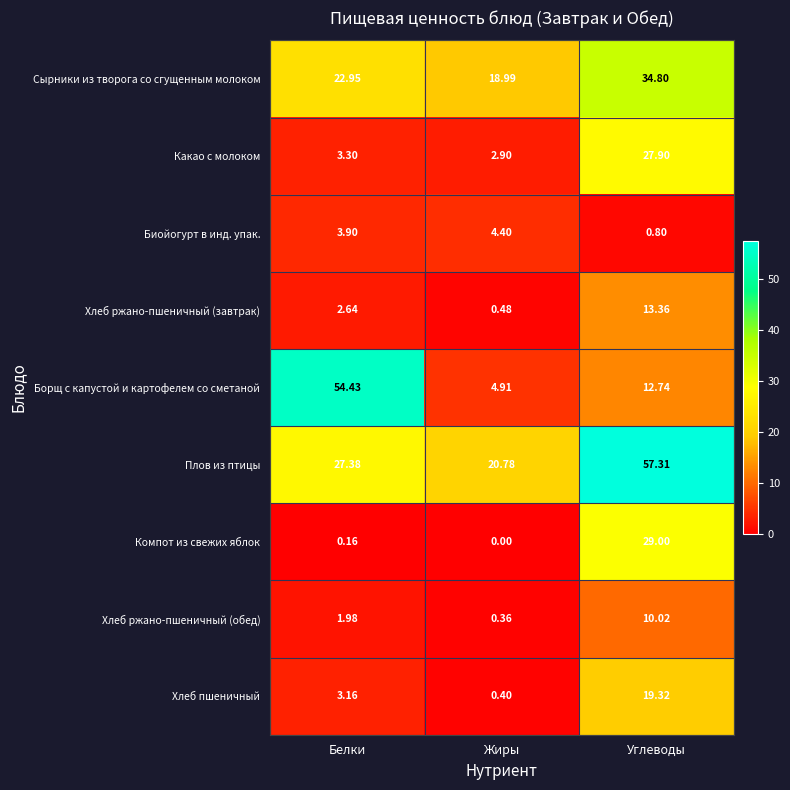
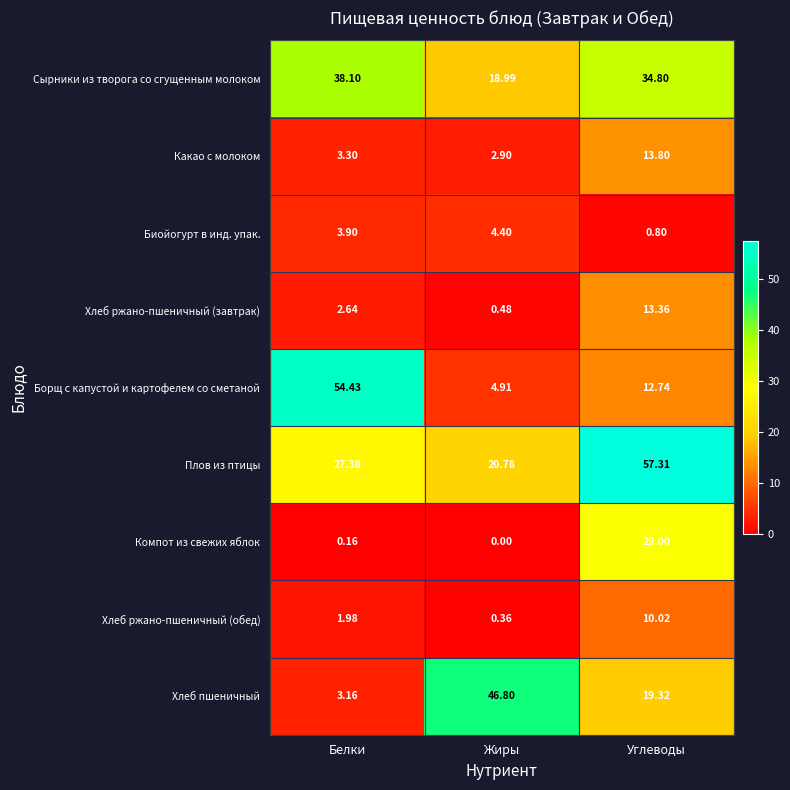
  {
    "Сырники из творога со сгущенным молоком": {
-     "Белки": 22.95,
+     "Белки": 38.10,
      "Жиры": 18.99,
      "Углеводы": 34.80
    },
    "Какао с молоком": {
      "Белки": 3.30,
      "Жиры": 2.90,
-     "Углеводы": 27.90
+     "Углеводы": 13.80
    },
    "Биойогурт в инд. упак.": {
      "Белки": 3.90,
      "Жиры": 4.40,
      "Углеводы": 0.80
    },
    "Хлеб ржано-пшеничный (завтрак)": {
      "Белки": 2.64,
      "Жиры": 0.48,
      "Углеводы": 13.36
    },
    "Борщ с капустой и картофелем со сметаной": {
      "Белки": 54.43,
      "Жиры": 4.91,
      "Углеводы": 12.74
    },
    "Плов из птицы": {
      "Белки": 27.38,
      "Жиры": 20.78,
      "Углеводы": 57.31
    },
    "Компот из свежих яблок": {
      "Белки": 0.16,
      "Жиры": 0.00,
      "Углеводы": 29.00
    },
    "Хлеб ржано-пшеничный (обед)": {
      "Белки": 1.98,
      "Жиры": 0.36,
      "Углеводы": 10.02
    },
    "Хлеб пшеничный": {
      "Белки": 3.16,
-     "Жиры": 0.40,
+     "Жиры": 46.80,
      "Углеводы": 19.32
    }
  }
